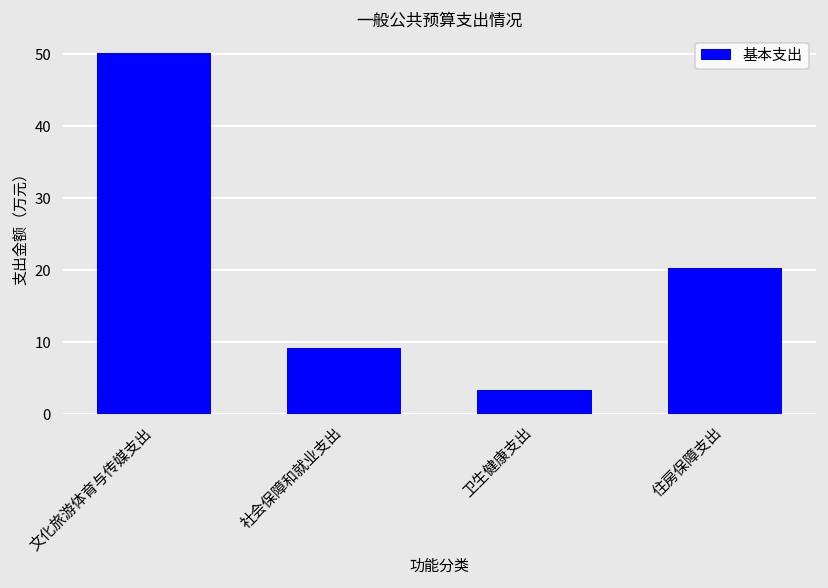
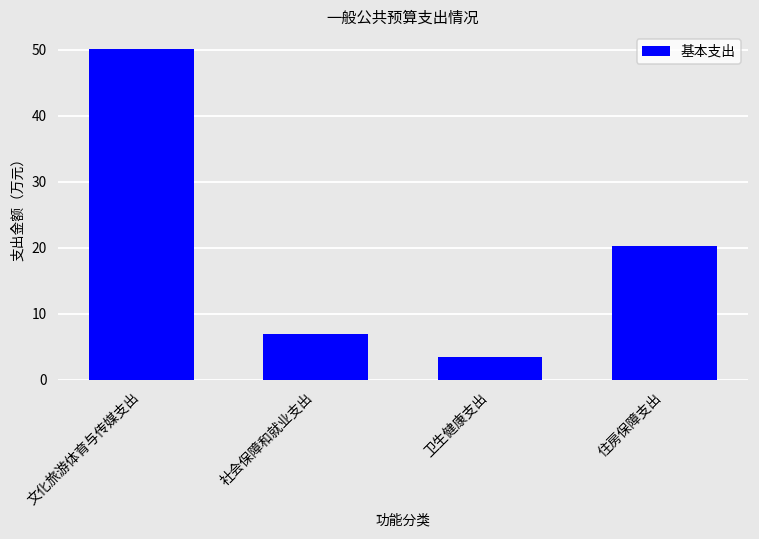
  {
    "文化旅游体育与传媒支出": 50,
-   "社会保障和就业支出": 9,
+   "社会保障和就业支出": 7,
    "卫生健康支出": 3,
    "住房保障支出": 20
  }
